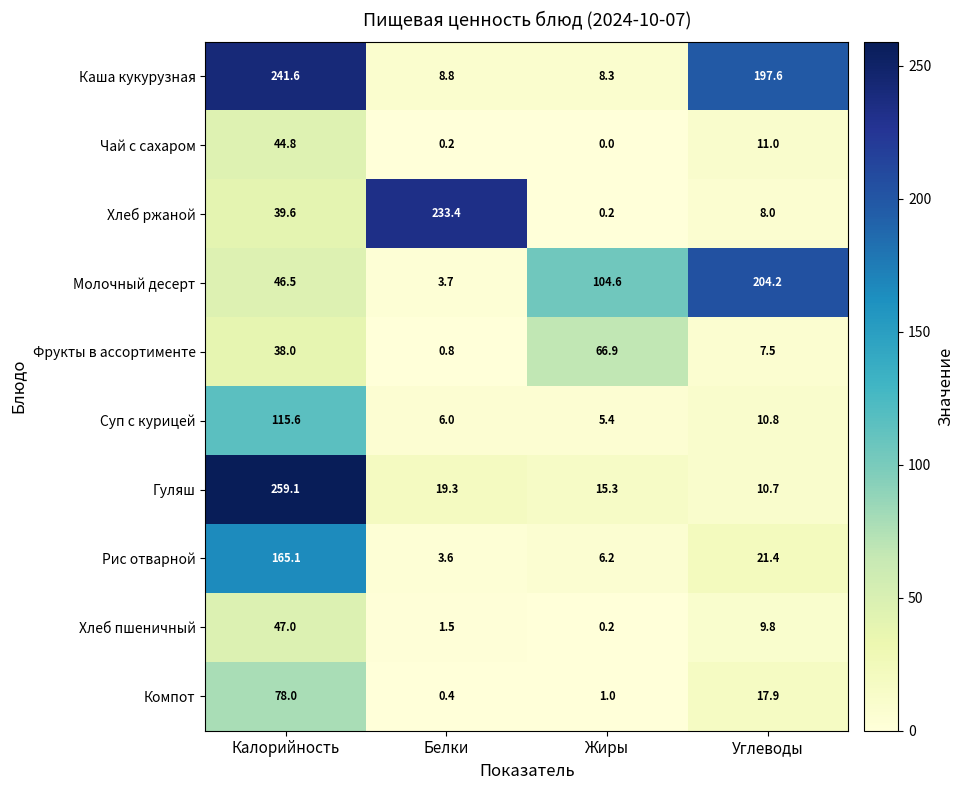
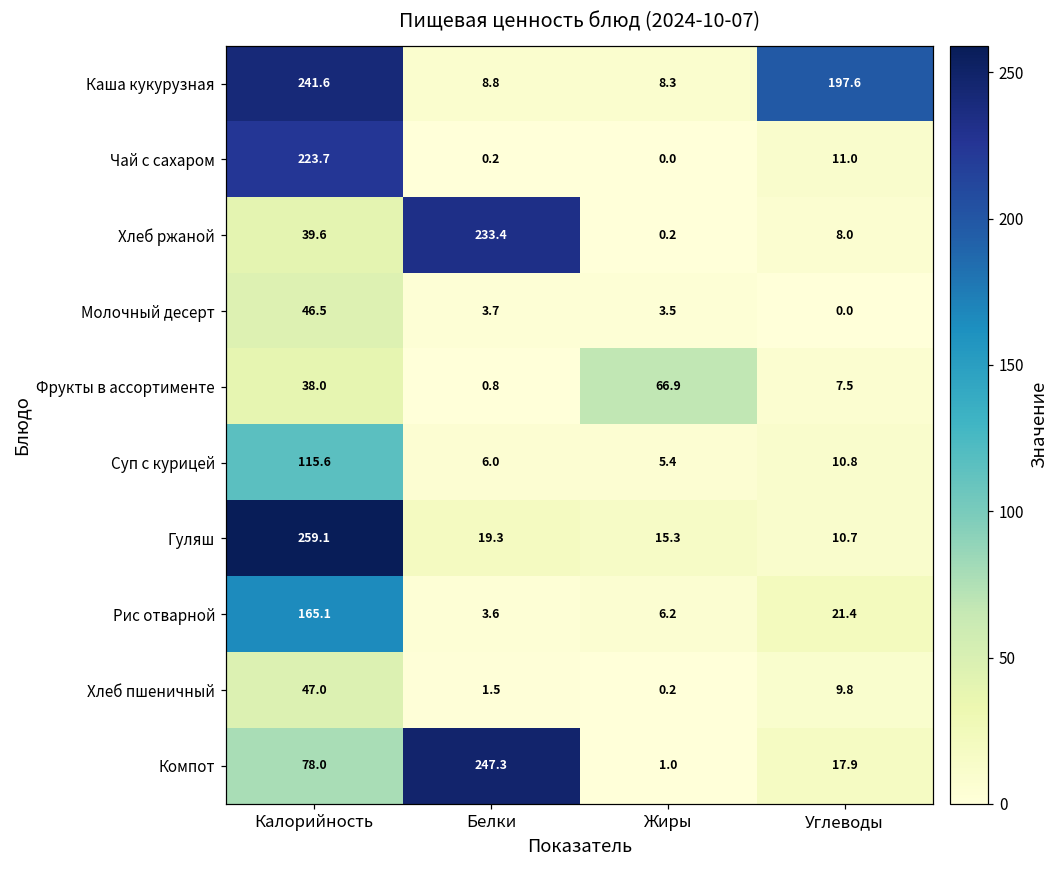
  {
    "Каша кукурузная": {
      "Калорийность": 241.6,
      "Белки": 8.8,
      "Жиры": 8.3,
      "Углеводы": 197.6
    },
    "Чай с сахаром": {
-     "Калорийность": 44.8,
+     "Калорийность": 223.7,
      "Белки": 0.2,
      "Жиры": 0.0,
      "Углеводы": 11.0
    },
    "Хлеб ржаной": {
      "Калорийность": 39.6,
      "Белки": 233.4,
      "Жиры": 0.2,
      "Углеводы": 8.0
    },
    "Молочный десерт": {
      "Калорийность": 46.5,
      "Белки": 3.7,
-     "Жиры": 104.6,
-     "Углеводы": 204.2
+     "Жиры": 3.5,
+     "Углеводы": 0.0
    },
    "Фрукты в ассортименте": {
      "Калорийность": 38.0,
      "Белки": 0.8,
      "Жиры": 66.9,
      "Углеводы": 7.5
    },
    "Суп с курицей": {
      "Калорийность": 115.6,
      "Белки": 6.0,
      "Жиры": 5.4,
      "Углеводы": 10.8
    },
    "Гуляш": {
      "Калорийность": 259.1,
      "Белки": 19.3,
      "Жиры": 15.3,
      "Углеводы": 10.7
    },
    "Рис отварной": {
      "Калорийность": 165.1,
      "Белки": 3.6,
      "Жиры": 6.2,
      "Углеводы": 21.4
    },
    "Хлеб пшеничный": {
      "Калорийность": 47.0,
      "Белки": 1.5,
      "Жиры": 0.2,
      "Углеводы": 9.8
    },
    "Компот": {
      "Калорийность": 78.0,
-     "Белки": 0.4,
+     "Белки": 247.3,
      "Жиры": 1.0,
      "Углеводы": 17.9
    }
  }
